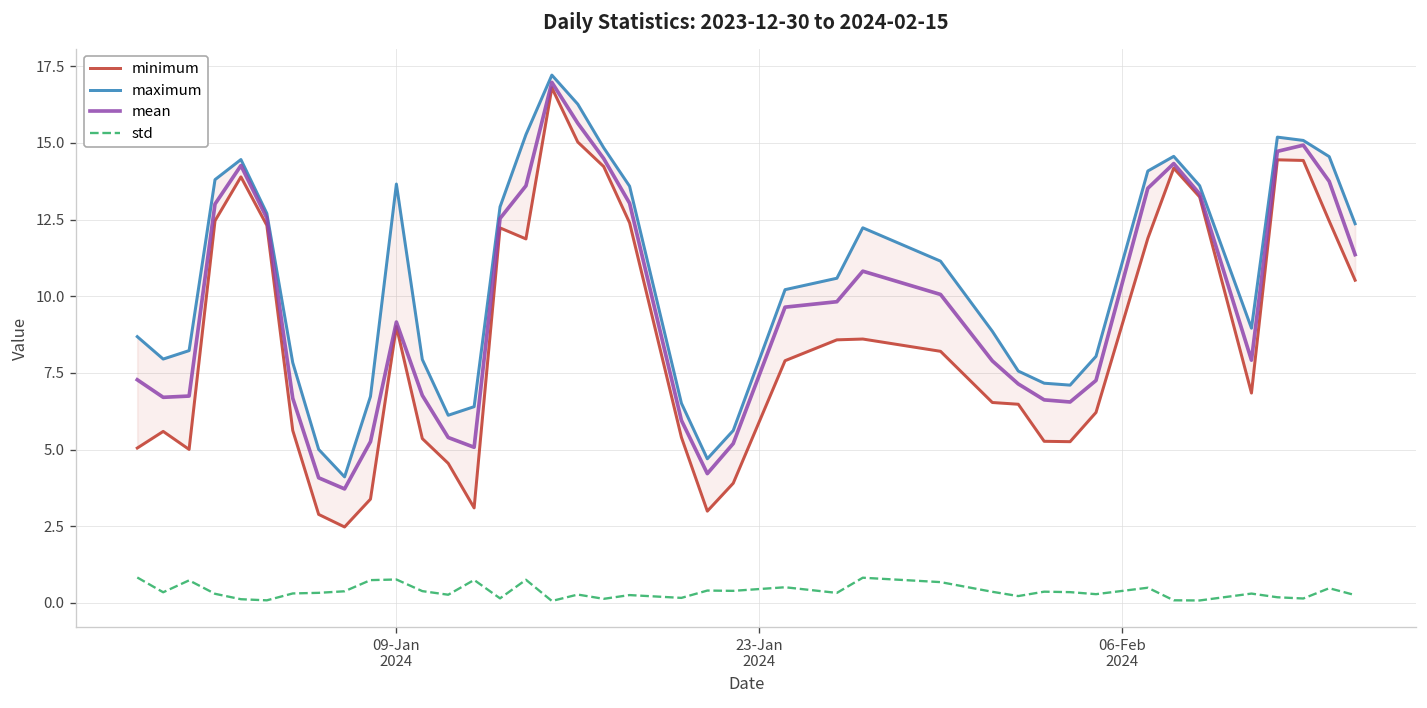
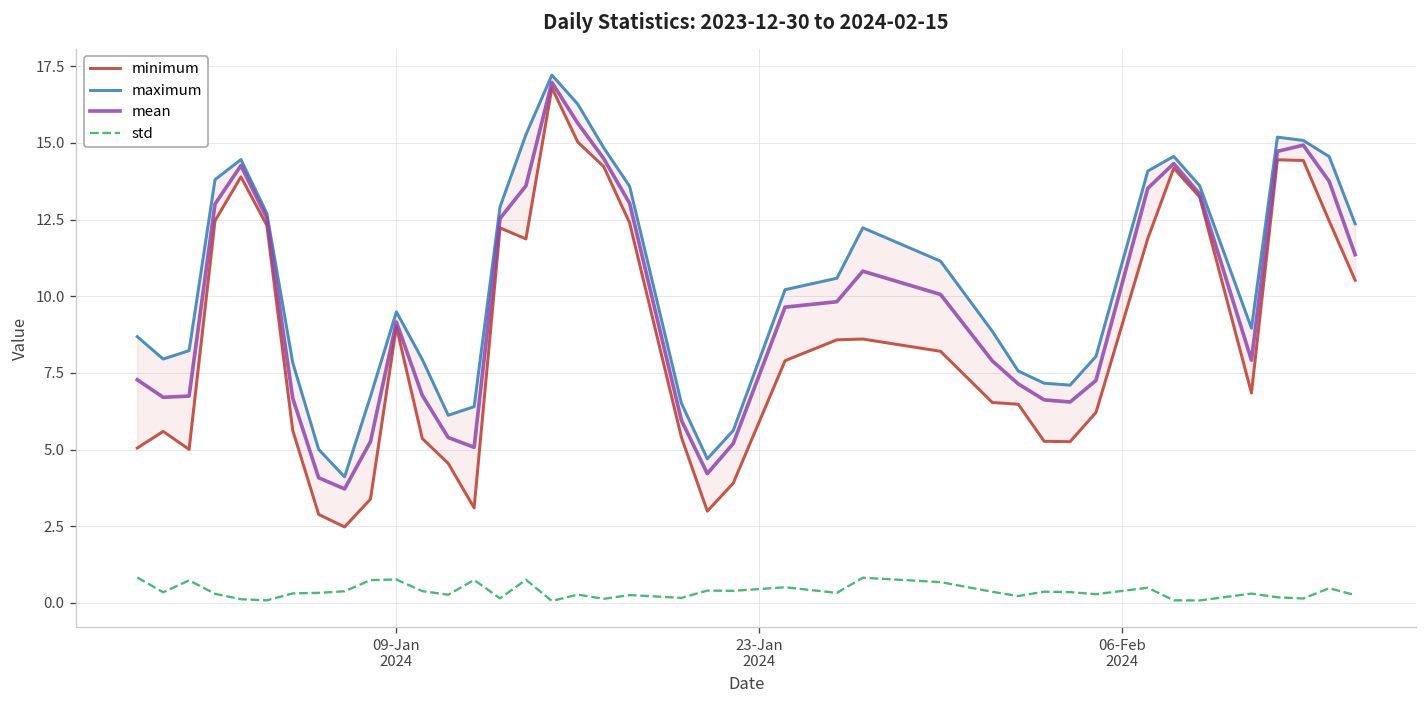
  {
    "minimum": {
      "09-Jan 2024": 9.0
    },
    "maximum": {
-     "09-Jan 2024": 13.7
+     "09-Jan 2024": 9.5
    },
    "mean": {
      "09-Jan 2024": 9.2
    },
    "std": {
      "09-Jan 2024": 0.8
    }
  }
